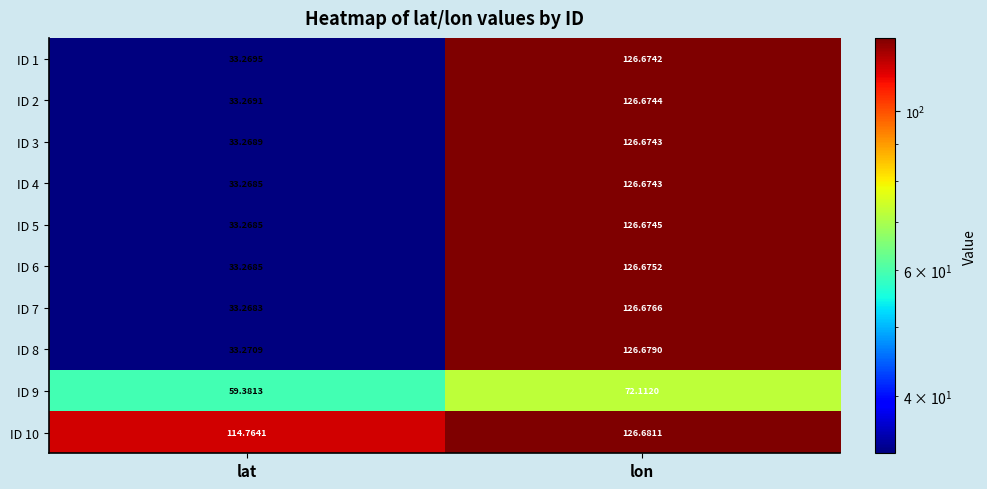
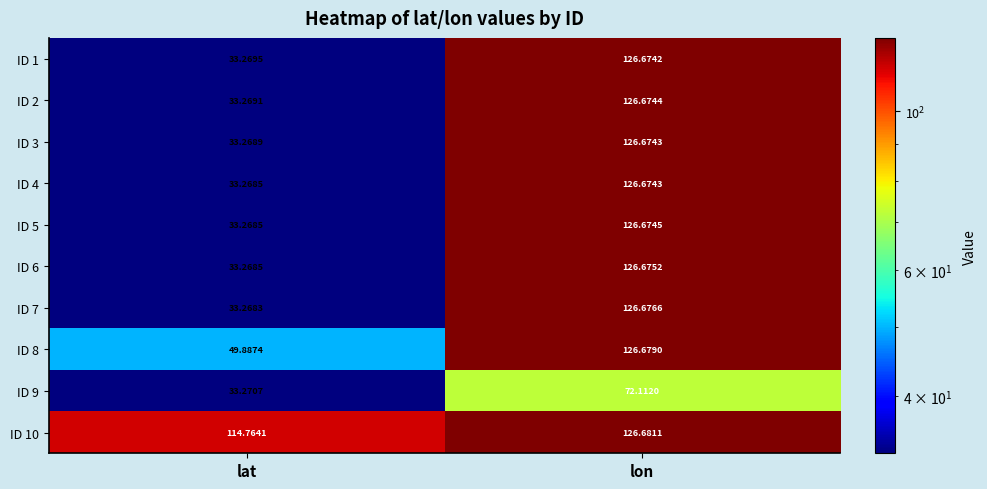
  {
    "ID 1": {
      "lat": 33.2695,
      "lon": 126.6742
    },
    "ID 2": {
      "lat": 33.2691,
      "lon": 126.6744
    },
    "ID 3": {
      "lat": 33.2689,
      "lon": 126.6743
    },
    "ID 4": {
      "lat": 33.2685,
      "lon": 126.6743
    },
    "ID 5": {
      "lat": 33.2685,
      "lon": 126.6745
    },
    "ID 6": {
      "lat": 33.2685,
      "lon": 126.6752
    },
    "ID 7": {
      "lat": 33.2683,
      "lon": 126.6766
    },
    "ID 8": {
-     "lat": 33.2709,
+     "lat": 49.8874,
      "lon": 126.6790
    },
    "ID 9": {
-     "lat": 59.3813,
+     "lat": 33.2707,
      "lon": 72.1120
    },
    "ID 10": {
      "lat": 114.7641,
      "lon": 126.6811
    }
  }
